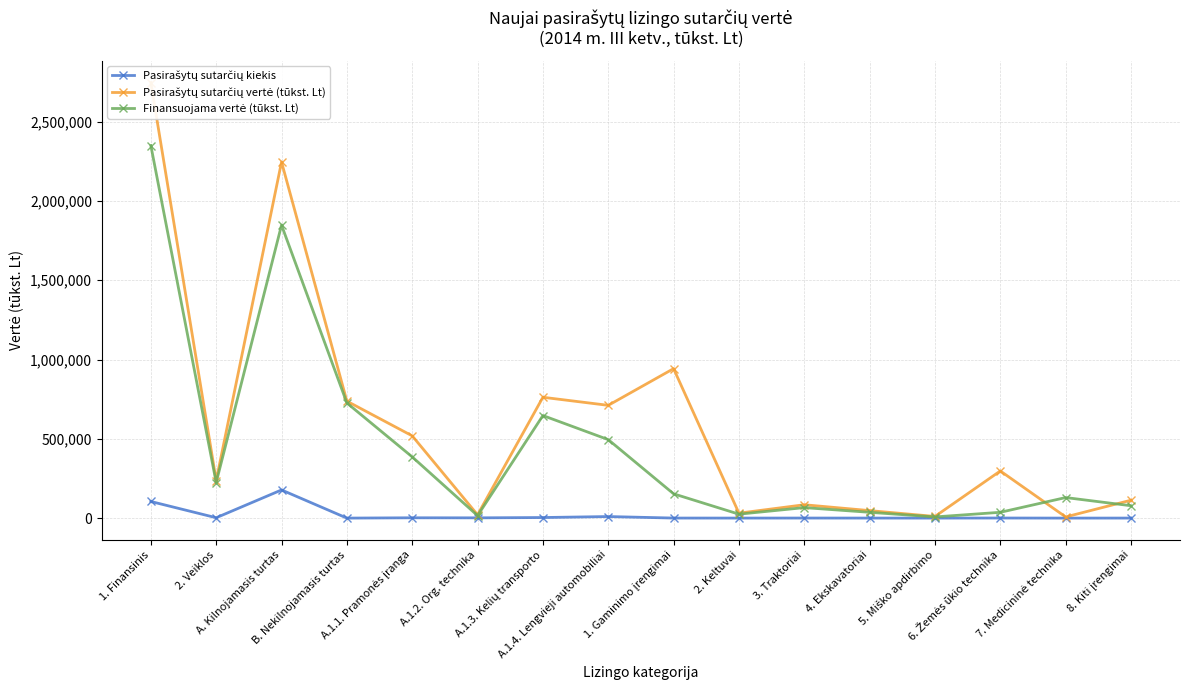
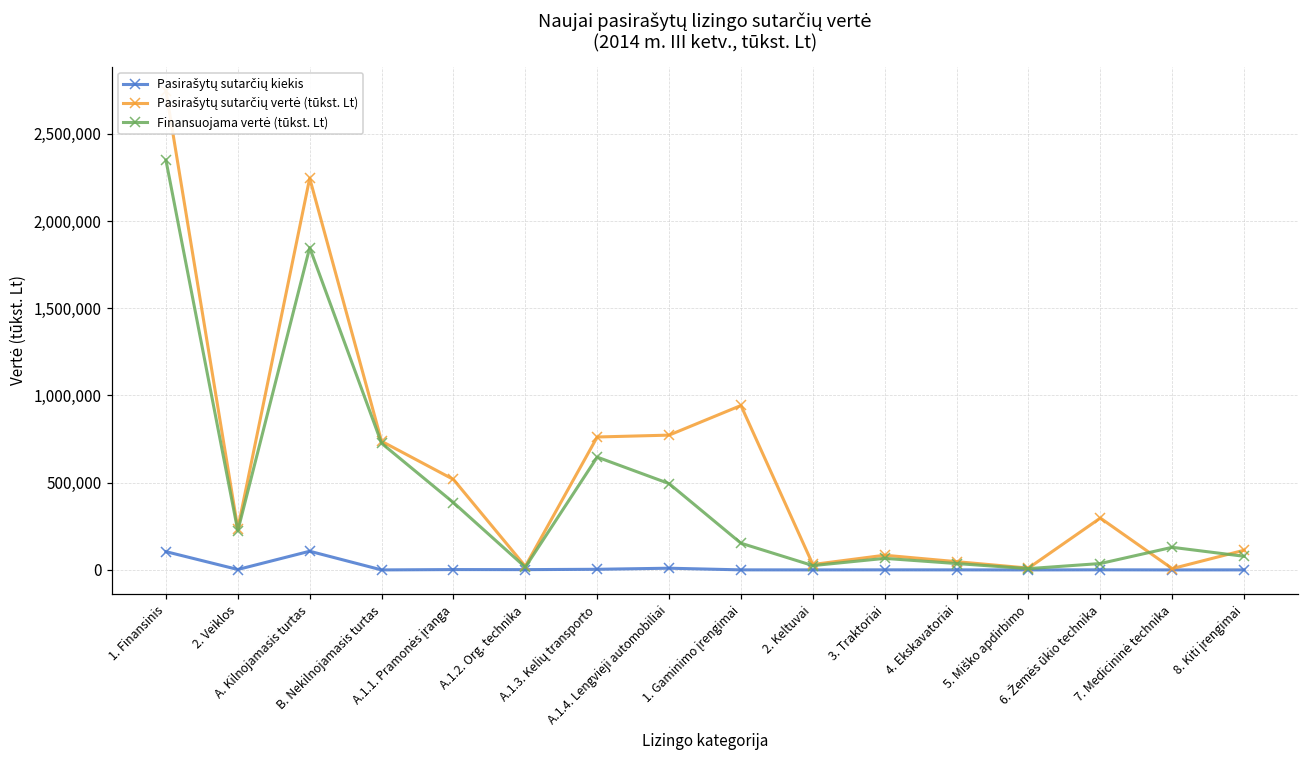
  {
    "Pasirašytų sutarčių kiekis": {
      "1. Finansinis": "100,000",
      "2. Veiklos": "0",
-     "A. Kilnojamasis turtas": "180,000",
+     "A. Kilnojamasis turtas": "110,000",
      "B. Nekilnojamasis turtas": "0",
      "A.1.1. Pramonės įranga": "0",
      "A.1.3. Kelių transporto": "0",
      "A.1.4. Lengvieji automobiliai": "10,000",
      "1. Gaminimo įrengimai": "0",
      "2. Keltuvai": "0",
      "3. Traktoriai": "0",
      "4. Ekskavatoriai": "0",
      "6. Žemės ūkio technika": "0",
      "8. Kiti įrengimai": "0"
    },
    "Pasirašytų sutarčių vertė (tūkst. Lt)": {
      "A. Kilnojamasis turtas": "2,250,000",
      "A.1.1. Pramonės įranga": "520,000",
      "A.1.3. Kelių transporto": "760,000",
-     "A.1.4. Lengvieji automobiliai": "710,000",
+     "A.1.4. Lengvieji automobiliai": "770,000",
      "1. Gaminimo įrengimai": "940,000",
      "3. Traktoriai": "80,000",
      "6. Žemės ūkio technika": "300,000",
      "8. Kiti įrengimai": "110,000"
    },
    "Finansuojama vertė (tūkst. Lt)": {
      "1. Finansinis": "2,350,000",
      "A. Kilnojamasis turtas": "1,850,000",
      "A.1.1. Pramonės įranga": "390,000",
      "A.1.3. Kelių transporto": "650,000",
      "A.1.4. Lengvieji automobiliai": "490,000",
      "1. Gaminimo įrengimai": "150,000",
      "3. Traktoriai": "70,000",
      "6. Žemės ūkio technika": "40,000",
      "7. Medicininė technika": "130,000",
      "8. Kiti įrengimai": "80,000"
    }
  }
